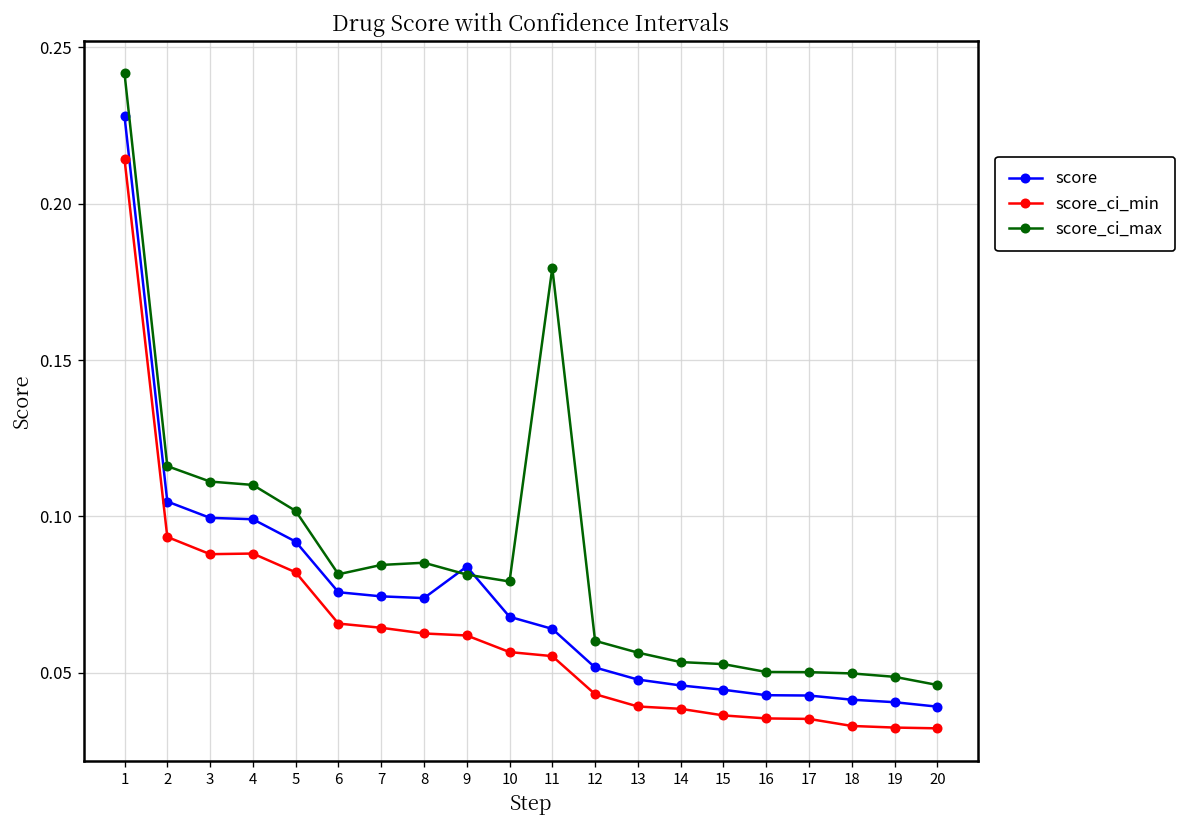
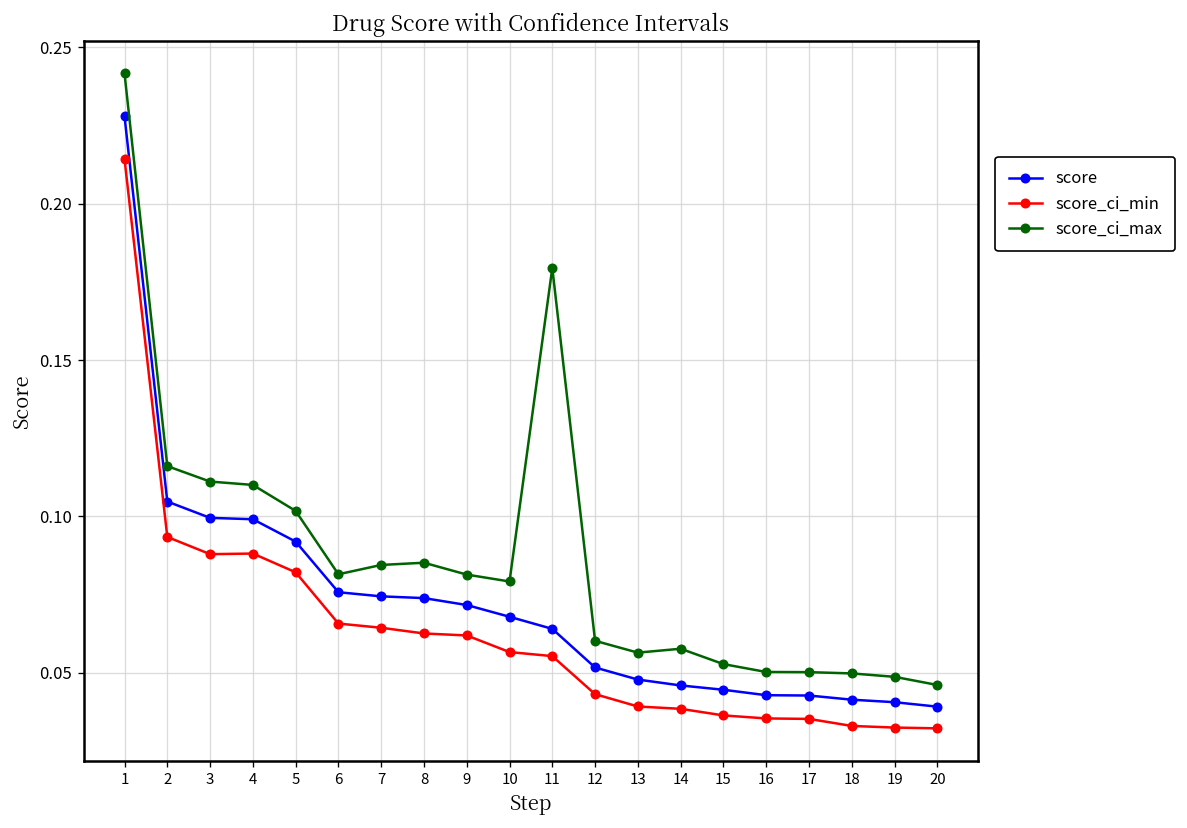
  {
    "score": {
      "1": 0.228,
      "2": 0.105,
      "3": 0.100,
      "4": 0.099,
      "5": 0.092,
      "6": 0.076,
      "7": 0.074,
      "8": 0.074,
-     "9": 0.084,
+     "9": 0.072,
      "10": 0.068,
      "11": 0.064,
      "12": 0.052,
      "13": 0.048,
      "14": 0.046,
      "15": 0.045,
      "16": 0.043,
      "17": 0.043,
      "18": 0.041,
      "19": 0.041,
      "20": 0.039
    },
    "score_ci_min": {
      "1": 0.214,
      "2": 0.093,
      "3": 0.088,
      "4": 0.088,
      "5": 0.082,
      "6": 0.066,
      "7": 0.064,
      "8": 0.063,
      "9": 0.062,
      "10": 0.057,
      "11": 0.055,
      "12": 0.043,
      "13": 0.039,
      "14": 0.039,
      "15": 0.036,
      "16": 0.035,
      "17": 0.035,
      "18": 0.033,
      "19": 0.033,
      "20": 0.032
    },
    "score_ci_max": {
      "1": 0.242,
      "2": 0.116,
      "3": 0.111,
      "4": 0.110,
      "5": 0.102,
      "6": 0.082,
      "7": 0.085,
      "8": 0.085,
      "9": 0.081,
      "10": 0.079,
      "11": 0.179,
      "12": 0.060,
      "13": 0.056,
-     "14": 0.053,
+     "14": 0.058,
      "15": 0.053,
      "16": 0.050,
      "17": 0.050,
      "18": 0.050,
      "19": 0.049,
      "20": 0.046
    }
  }
